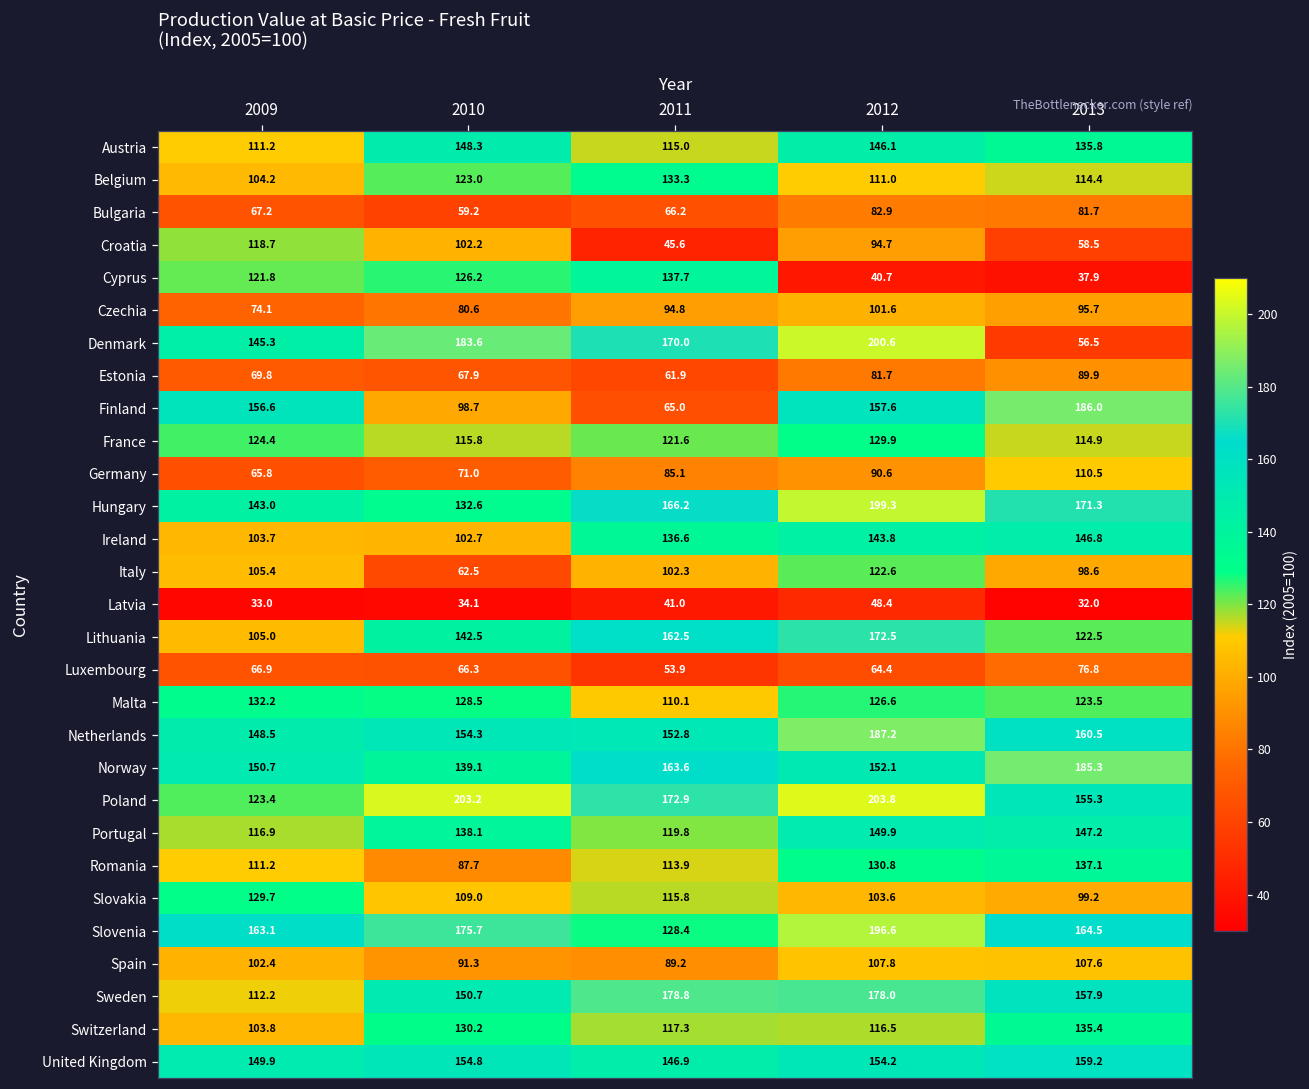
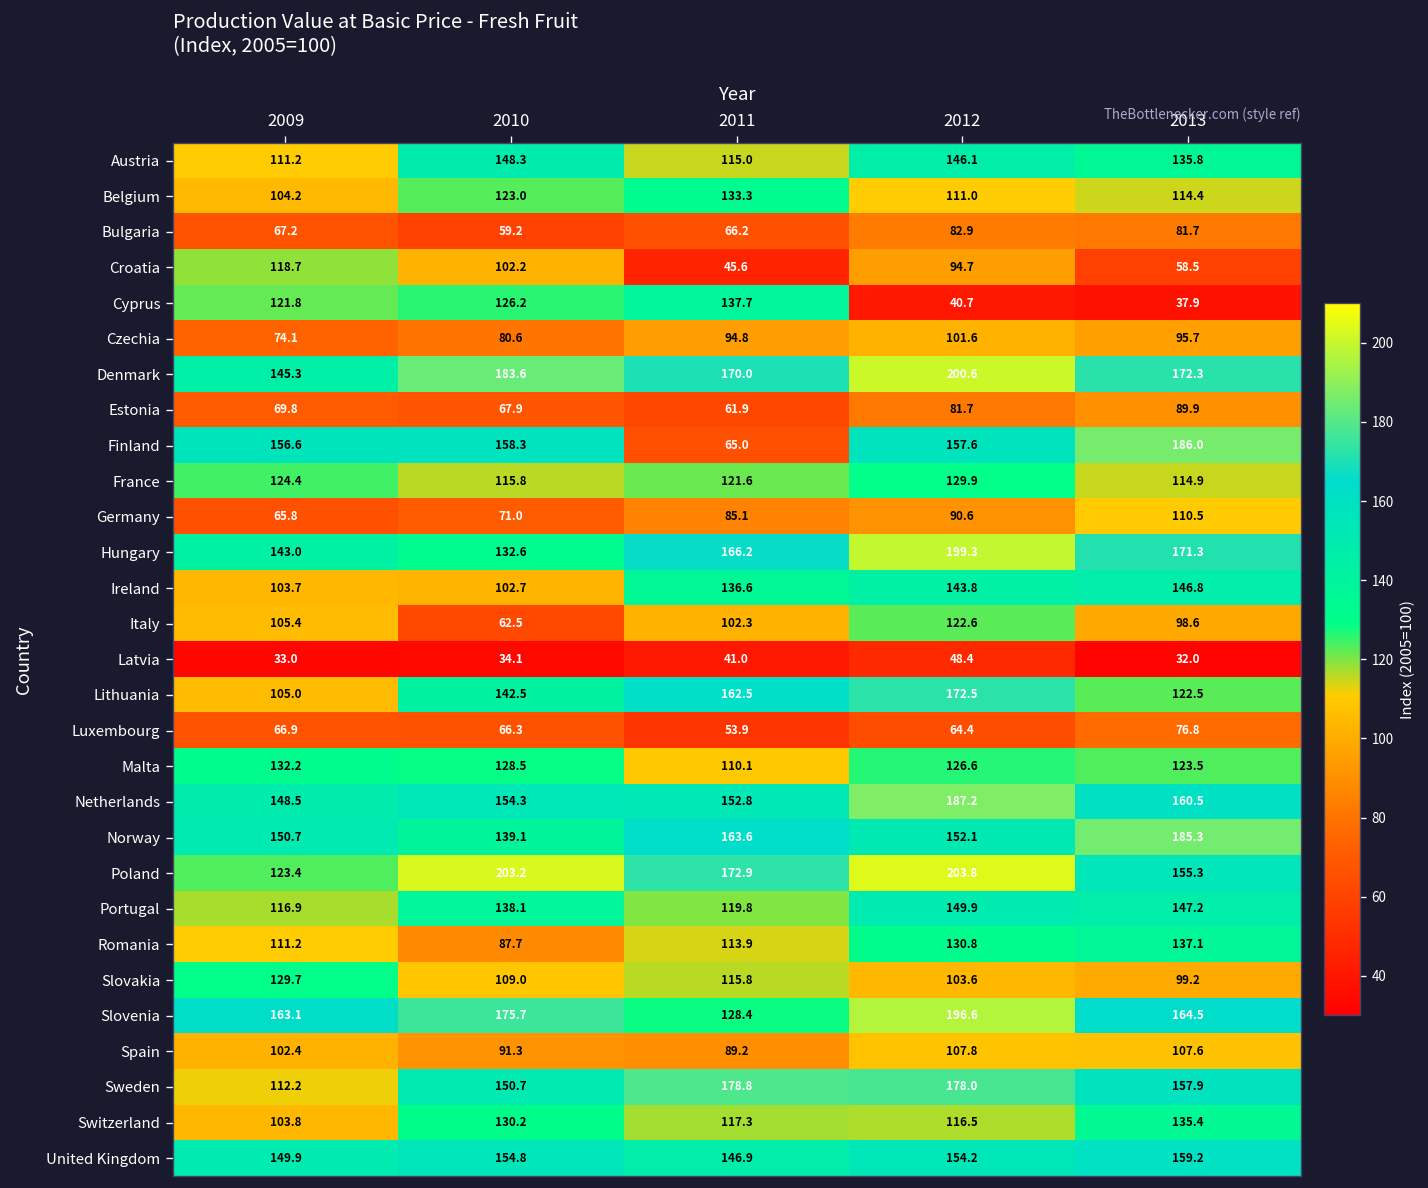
  {
    "Austria": {
      "2009": 111.2,
      "2010": 148.3,
      "2011": 115.0,
      "2012": 146.1,
      "2013": 135.8
    },
    "Belgium": {
      "2009": 104.2,
      "2010": 123.0,
      "2011": 133.3,
      "2012": 111.0,
      "2013": 114.4
    },
    "Bulgaria": {
      "2009": 67.2,
      "2010": 59.2,
      "2011": 66.2,
      "2012": 82.9,
      "2013": 81.7
    },
    "Croatia": {
      "2009": 118.7,
      "2010": 102.2,
      "2011": 45.6,
      "2012": 94.7,
      "2013": 58.5
    },
    "Cyprus": {
      "2009": 121.8,
      "2010": 126.2,
      "2011": 137.7,
      "2012": 40.7,
      "2013": 37.9
    },
    "Czechia": {
      "2009": 74.1,
      "2010": 80.6,
      "2011": 94.8,
      "2012": 101.6,
      "2013": 95.7
    },
    "Denmark": {
      "2009": 145.3,
      "2010": 183.6,
      "2011": 170.0,
      "2012": 200.6,
-     "2013": 56.5
+     "2013": 172.3
    },
    "Estonia": {
      "2009": 69.8,
      "2010": 67.9,
      "2011": 61.9,
      "2012": 81.7,
      "2013": 89.9
    },
    "Finland": {
      "2009": 156.6,
-     "2010": 98.7,
+     "2010": 158.3,
      "2011": 65.0,
      "2012": 157.6,
      "2013": 186.0
    },
    "France": {
      "2009": 124.4,
      "2010": 115.8,
      "2011": 121.6,
      "2012": 129.9,
      "2013": 114.9
    },
    "Germany": {
      "2009": 65.8,
      "2010": 71.0,
      "2011": 85.1,
      "2012": 90.6,
      "2013": 110.5
    },
    "Hungary": {
      "2009": 143.0,
      "2010": 132.6,
      "2011": 166.2,
      "2012": 199.3,
      "2013": 171.3
    },
    "Ireland": {
      "2009": 103.7,
      "2010": 102.7,
      "2011": 136.6,
      "2012": 143.8,
      "2013": 146.8
    },
    "Italy": {
      "2009": 105.4,
      "2010": 62.5,
      "2011": 102.3,
      "2012": 122.6,
      "2013": 98.6
    },
    "Latvia": {
      "2009": 33.0,
      "2010": 34.1,
      "2011": 41.0,
      "2012": 48.4,
      "2013": 32.0
    },
    "Lithuania": {
      "2009": 105.0,
      "2010": 142.5,
      "2011": 162.5,
      "2012": 172.5,
      "2013": 122.5
    },
    "Luxembourg": {
      "2009": 66.9,
      "2010": 66.3,
      "2011": 53.9,
      "2012": 64.4,
      "2013": 76.8
    },
    "Malta": {
      "2009": 132.2,
      "2010": 128.5,
      "2011": 110.1,
      "2012": 126.6,
      "2013": 123.5
    },
    "Netherlands": {
      "2009": 148.5,
      "2010": 154.3,
      "2011": 152.8,
      "2012": 187.2,
      "2013": 160.5
    },
    "Norway": {
      "2009": 150.7,
      "2010": 139.1,
      "2011": 163.6,
      "2012": 152.1,
      "2013": 185.3
    },
    "Poland": {
      "2009": 123.4,
      "2010": 203.2,
      "2011": 172.9,
      "2012": 203.8,
      "2013": 155.3
    },
    "Portugal": {
      "2009": 116.9,
      "2010": 138.1,
      "2011": 119.8,
      "2012": 149.9,
      "2013": 147.2
    },
    "Romania": {
      "2009": 111.2,
      "2010": 87.7,
      "2011": 113.9,
      "2012": 130.8,
      "2013": 137.1
    },
    "Slovakia": {
      "2009": 129.7,
      "2010": 109.0,
      "2011": 115.8,
      "2012": 103.6,
      "2013": 99.2
    },
    "Slovenia": {
      "2009": 163.1,
      "2010": 175.7,
      "2011": 128.4,
      "2012": 196.6,
      "2013": 164.5
    },
    "Spain": {
      "2009": 102.4,
      "2010": 91.3,
      "2011": 89.2,
      "2012": 107.8,
      "2013": 107.6
    },
    "Sweden": {
      "2009": 112.2,
      "2010": 150.7,
      "2011": 178.8,
      "2012": 178.0,
      "2013": 157.9
    },
    "Switzerland": {
      "2009": 103.8,
      "2010": 130.2,
      "2011": 117.3,
      "2012": 116.5,
      "2013": 135.4
    },
    "United Kingdom": {
      "2009": 149.9,
      "2010": 154.8,
      "2011": 146.9,
      "2012": 154.2,
      "2013": 159.2
    }
  }
